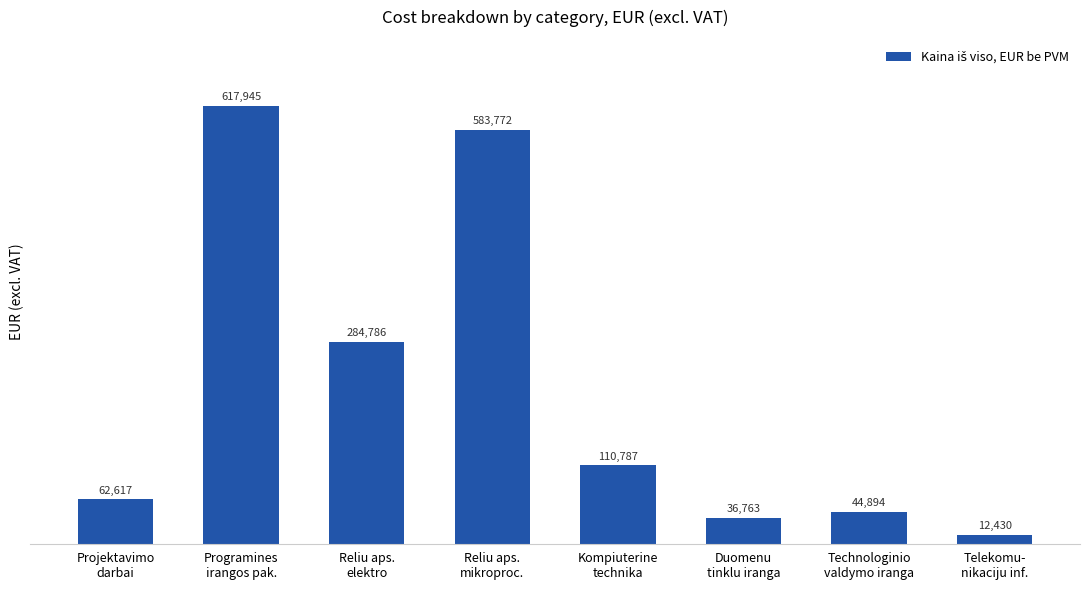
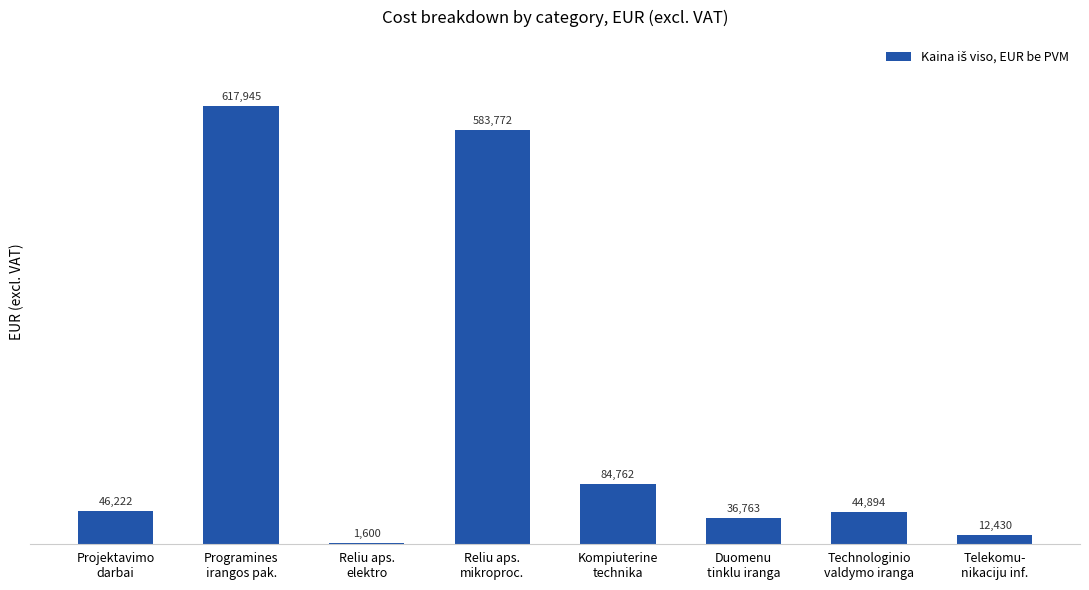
  {
-   "Projektavimo darbai": "62,617",
+   "Projektavimo darbai": "46,222",
    "Programines irangos pak.": "617,945",
-   "Reliu aps. elektro": "284,786",
+   "Reliu aps. elektro": "1,600",
    "Reliu aps. mikroproc.": "583,772",
-   "Kompiuterine technika": "110,787",
+   "Kompiuterine technika": "84,762",
    "Duomenu tinklu iranga": "36,763",
    "Technologinio valdymo iranga": "44,894",
    "Telekomu- nikaciju inf.": "12,430"
  }
